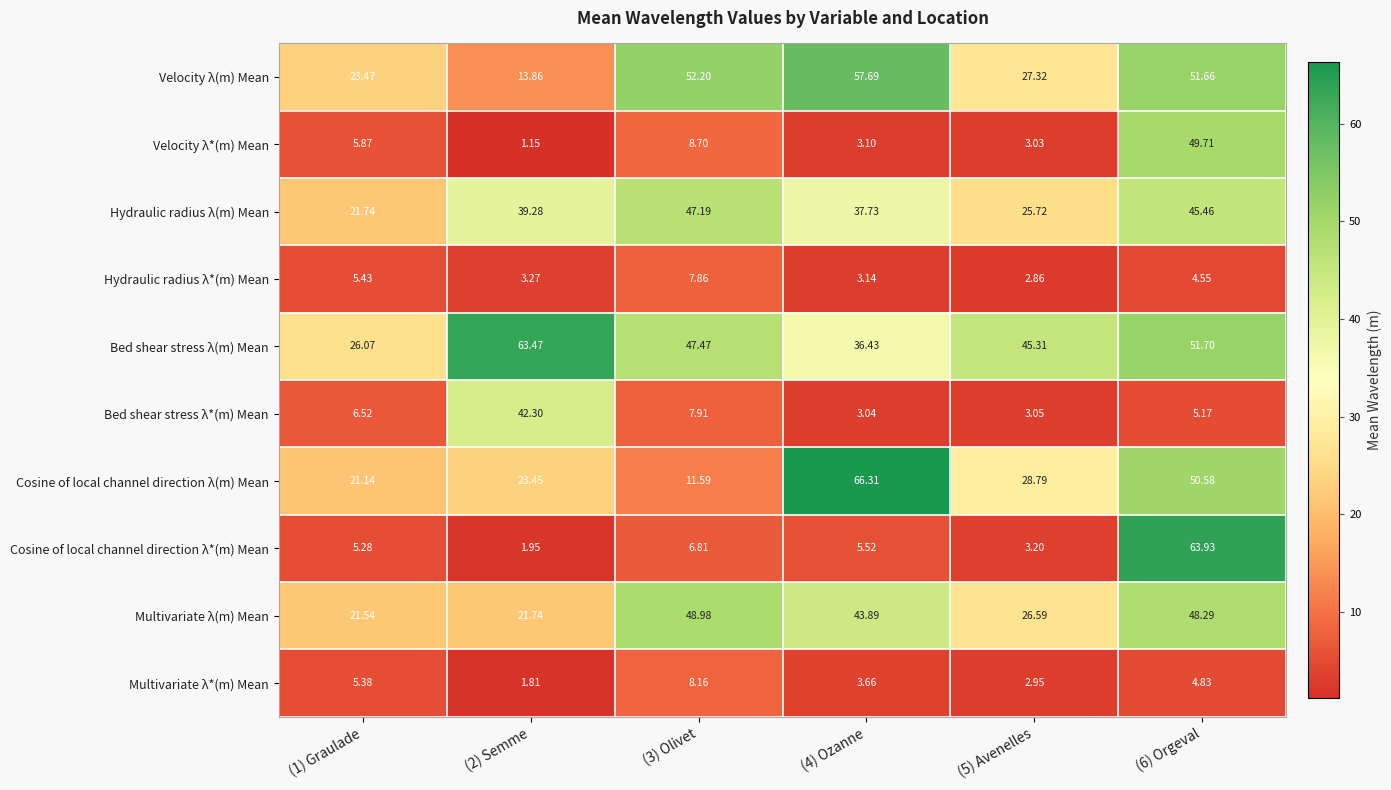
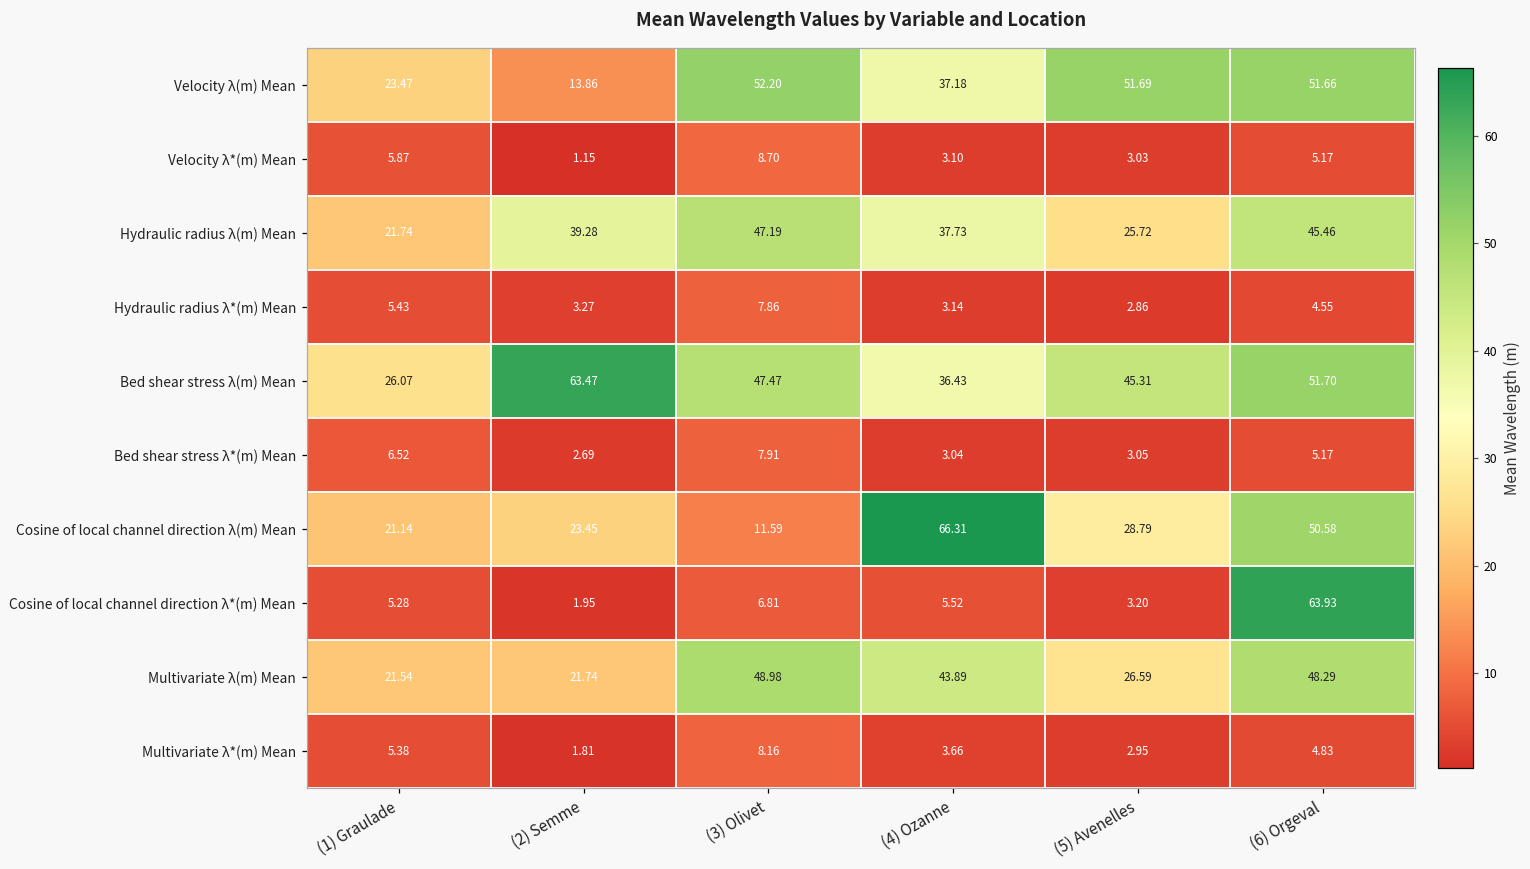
  {
    "Velocity λ(m) Mean": {
      "(1) Graulade": 23.47,
      "(2) Semme": 13.86,
      "(3) Olivet": 52.20,
-     "(4) Ozanne": 57.69,
-     "(5) Avenelles": 27.32,
+     "(4) Ozanne": 37.18,
+     "(5) Avenelles": 51.69,
      "(6) Orgeval": 51.66
    },
    "Velocity λ*(m) Mean": {
      "(1) Graulade": 5.87,
      "(2) Semme": 1.15,
      "(3) Olivet": 8.70,
      "(4) Ozanne": 3.10,
      "(5) Avenelles": 3.03,
-     "(6) Orgeval": 49.71
+     "(6) Orgeval": 5.17
    },
    "Hydraulic radius λ(m) Mean": {
      "(1) Graulade": 21.74,
      "(2) Semme": 39.28,
      "(3) Olivet": 47.19,
      "(4) Ozanne": 37.73,
      "(5) Avenelles": 25.72,
      "(6) Orgeval": 45.46
    },
    "Hydraulic radius λ*(m) Mean": {
      "(1) Graulade": 5.43,
      "(2) Semme": 3.27,
      "(3) Olivet": 7.86,
      "(4) Ozanne": 3.14,
      "(5) Avenelles": 2.86,
      "(6) Orgeval": 4.55
    },
    "Bed shear stress λ(m) Mean": {
      "(1) Graulade": 26.07,
      "(2) Semme": 63.47,
      "(3) Olivet": 47.47,
      "(4) Ozanne": 36.43,
      "(5) Avenelles": 45.31,
      "(6) Orgeval": 51.70
    },
    "Bed shear stress λ*(m) Mean": {
      "(1) Graulade": 6.52,
-     "(2) Semme": 42.30,
+     "(2) Semme": 2.69,
      "(3) Olivet": 7.91,
      "(4) Ozanne": 3.04,
      "(5) Avenelles": 3.05,
      "(6) Orgeval": 5.17
    },
    "Cosine of local channel direction λ(m) Mean": {
      "(1) Graulade": 21.14,
      "(2) Semme": 23.45,
      "(3) Olivet": 11.59,
      "(4) Ozanne": 66.31,
      "(5) Avenelles": 28.79,
      "(6) Orgeval": 50.58
    },
    "Cosine of local channel direction λ*(m) Mean": {
      "(1) Graulade": 5.28,
      "(2) Semme": 1.95,
      "(3) Olivet": 6.81,
      "(4) Ozanne": 5.52,
      "(5) Avenelles": 3.20,
      "(6) Orgeval": 63.93
    },
    "Multivariate λ(m) Mean": {
      "(1) Graulade": 21.54,
      "(2) Semme": 21.74,
      "(3) Olivet": 48.98,
      "(4) Ozanne": 43.89,
      "(5) Avenelles": 26.59,
      "(6) Orgeval": 48.29
    },
    "Multivariate λ*(m) Mean": {
      "(1) Graulade": 5.38,
      "(2) Semme": 1.81,
      "(3) Olivet": 8.16,
      "(4) Ozanne": 3.66,
      "(5) Avenelles": 2.95,
      "(6) Orgeval": 4.83
    }
  }
